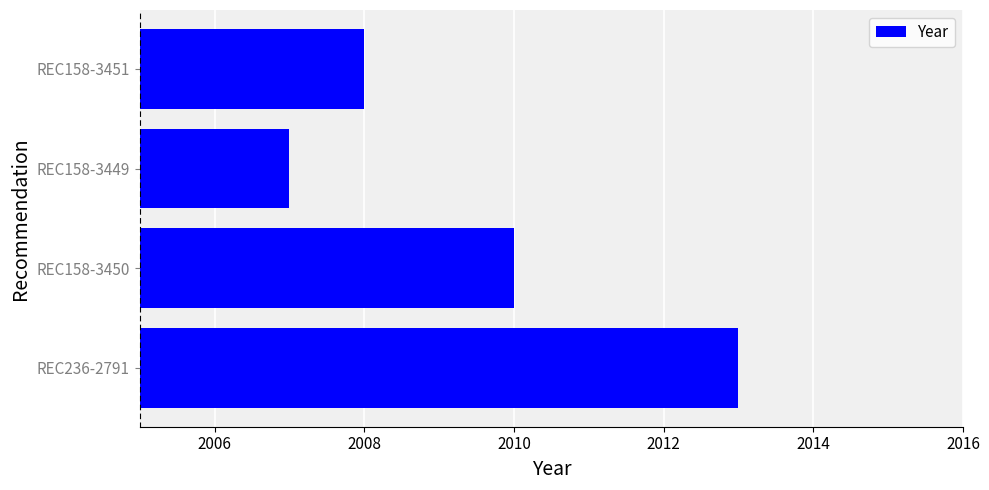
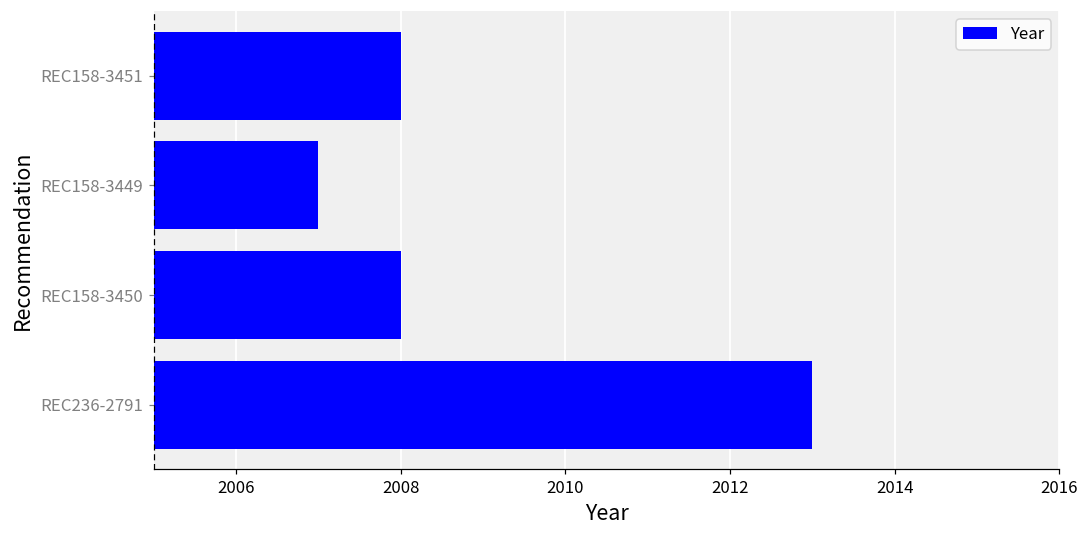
  {
    "REC158-3451": 2008,
    "REC158-3449": 2007,
-   "REC158-3450": 2010,
+   "REC158-3450": 2008,
    "REC236-2791": 2013
  }
